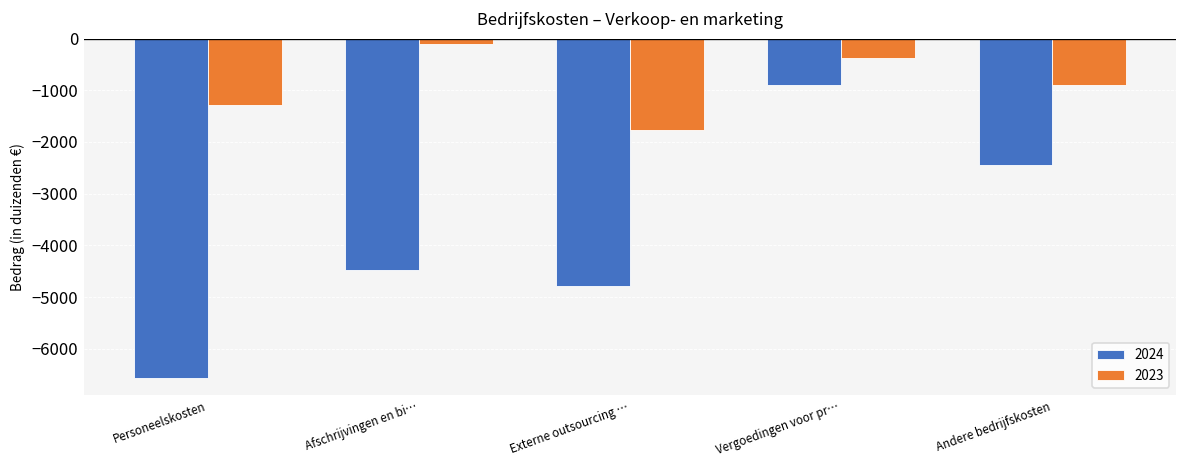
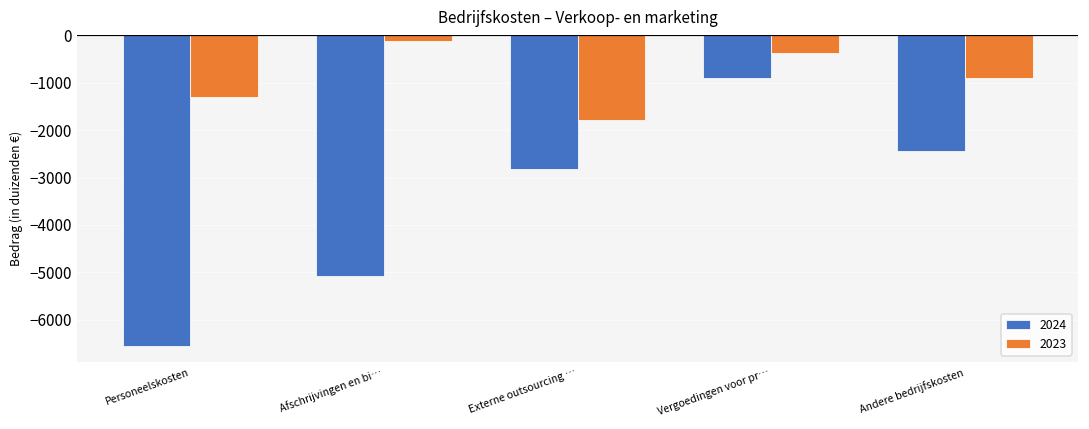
  {
    "2024": {
      "Personeelskosten": -6600,
-     "Afschrijvingen en bi…": -4500,
-     "Externe outsourcing …": -4800,
+     "Afschrijvingen en bi…": -5100,
+     "Externe outsourcing …": -2800,
      "Vergoedingen voor pr…": -900,
      "Andere bedrijfskosten": -2400
    },
    "2023": {
      "Personeelskosten": -1300,
      "Afschrijvingen en bi…": -100,
      "Externe outsourcing …": -1800,
      "Vergoedingen voor pr…": -400,
      "Andere bedrijfskosten": -900
    }
  }
